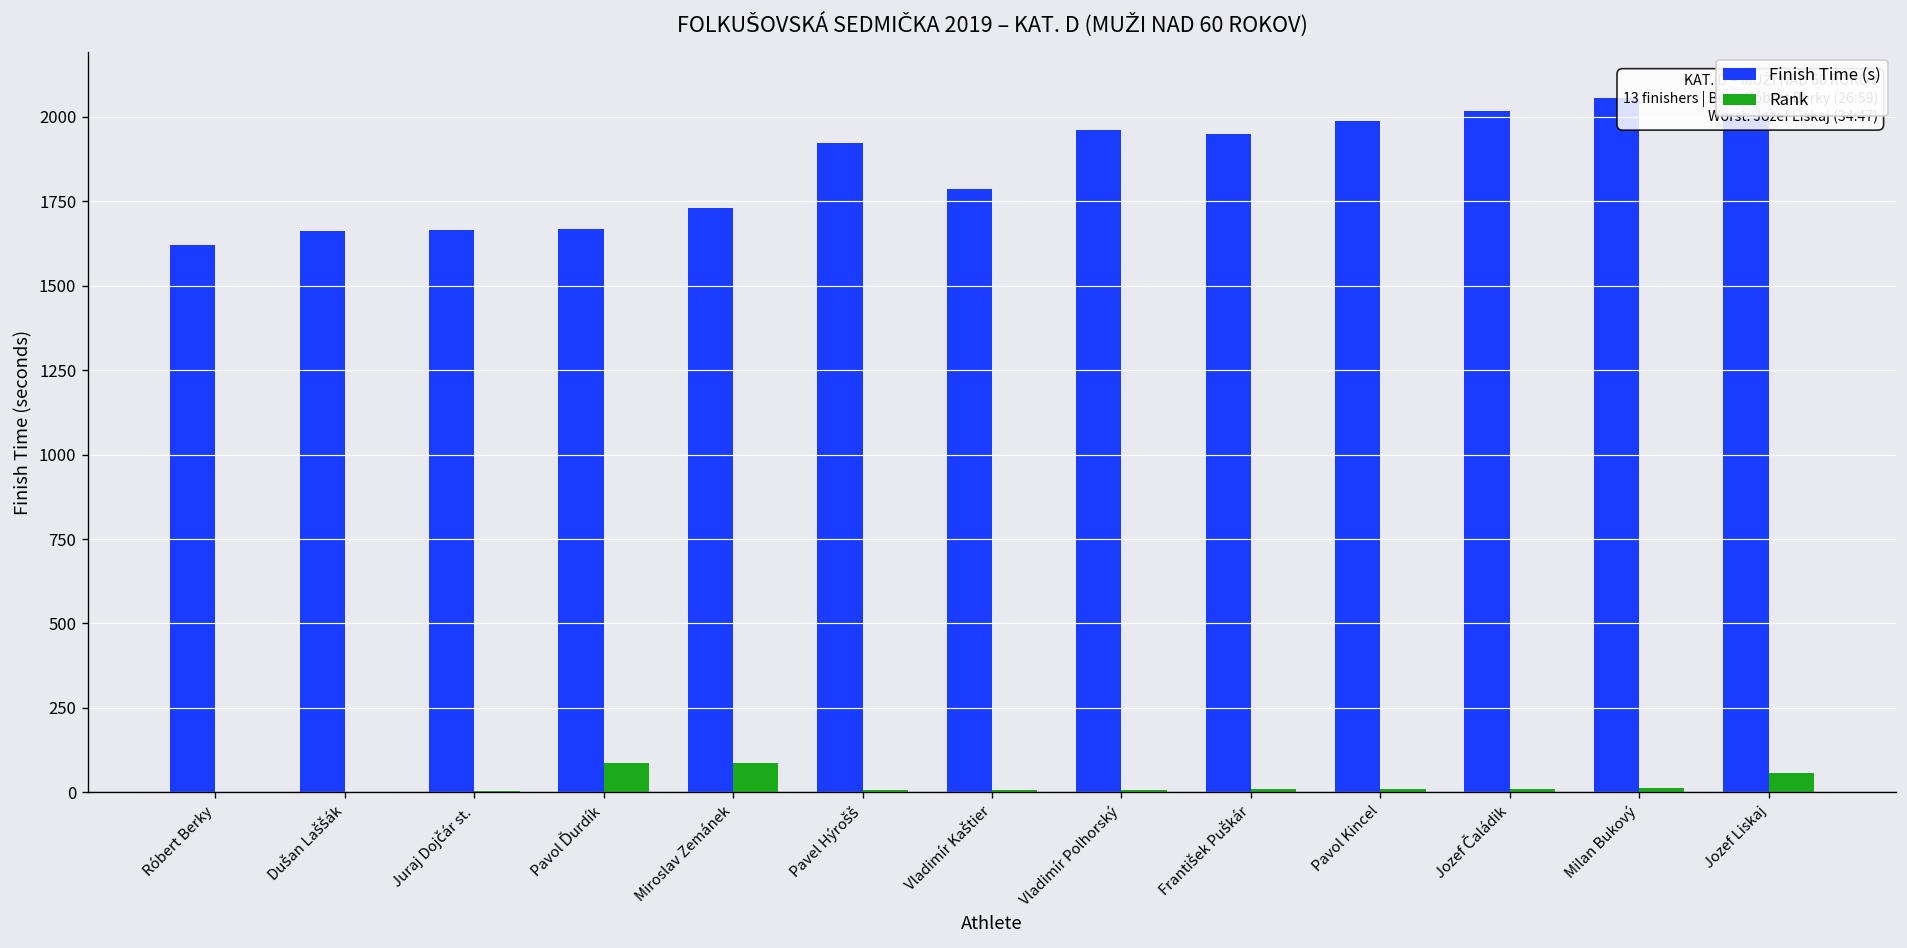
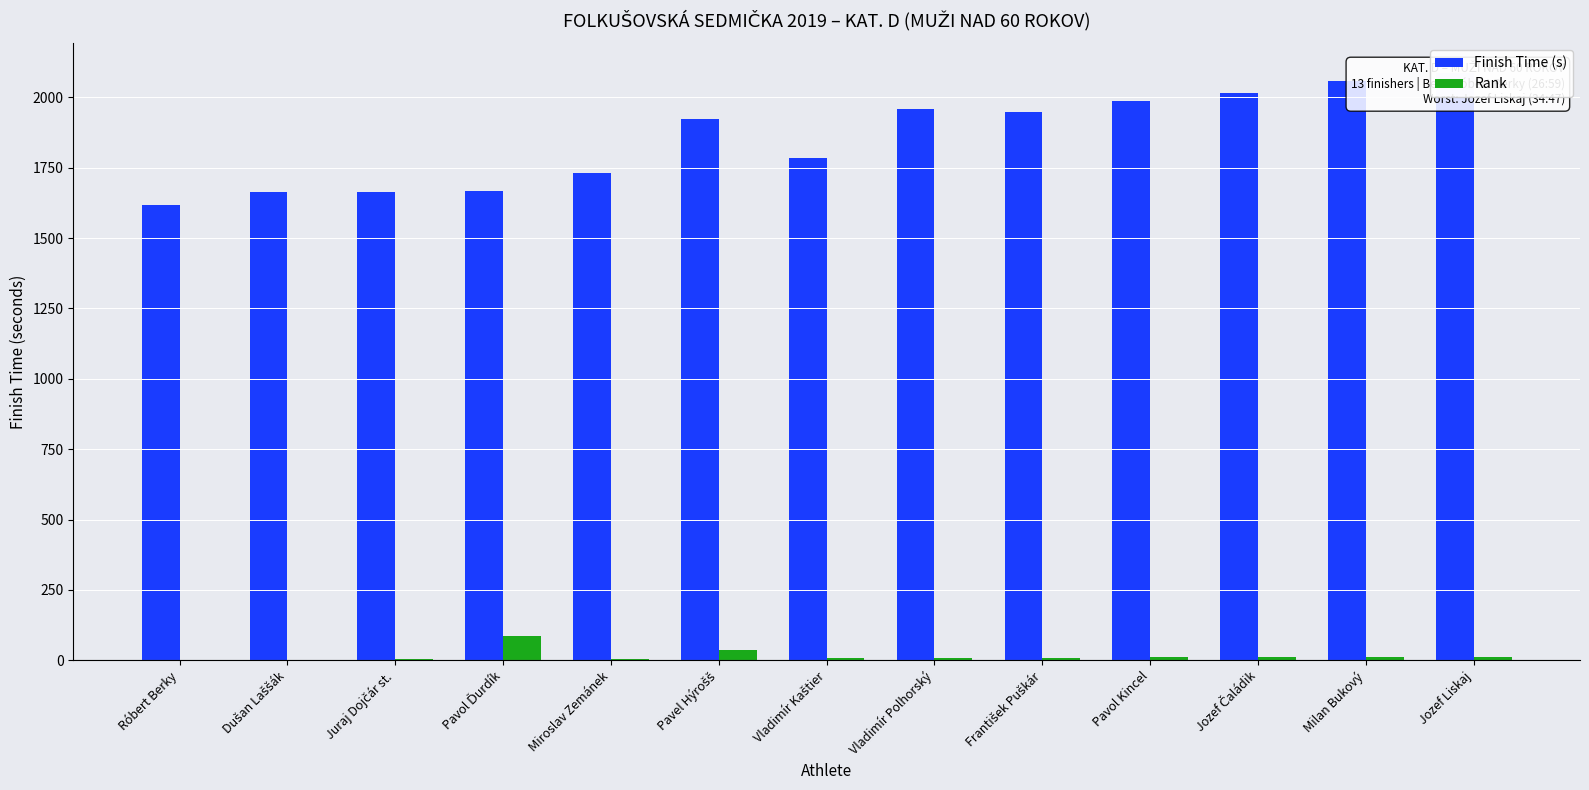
  {
    "Finish Time (s)": {
      "Róbert Berky": 1620,
      "Dušan Laššák": 1660,
      "Juraj Dojčár st.": 1660,
      "Pavol Ďurdík": 1670,
      "Miroslav Zemánek": 1730,
      "Pavel Hýrošš": 1920,
      "Vladimír Kaštier": 1790,
      "Vladimír Polhorský": 1960,
      "František Puškár": 1950,
      "Pavol Kincel": 1990,
      "Jozef Čaládik": 2020
    },
    "Rank": {
      "Pavol Ďurdík": 90,
-     "Miroslav Zemánek": 90,
-     "Pavel Hýrošš": 10,
+     "Miroslav Zemánek": 10,
+     "Pavel Hýrošš": 40,
      "František Puškár": 10,
      "Pavol Kincel": 10,
      "Jozef Čaládik": 10,
      "Milan Bukový": 10,
-     "Jozef Liskaj": 60
+     "Jozef Liskaj": 10
    }
  }
